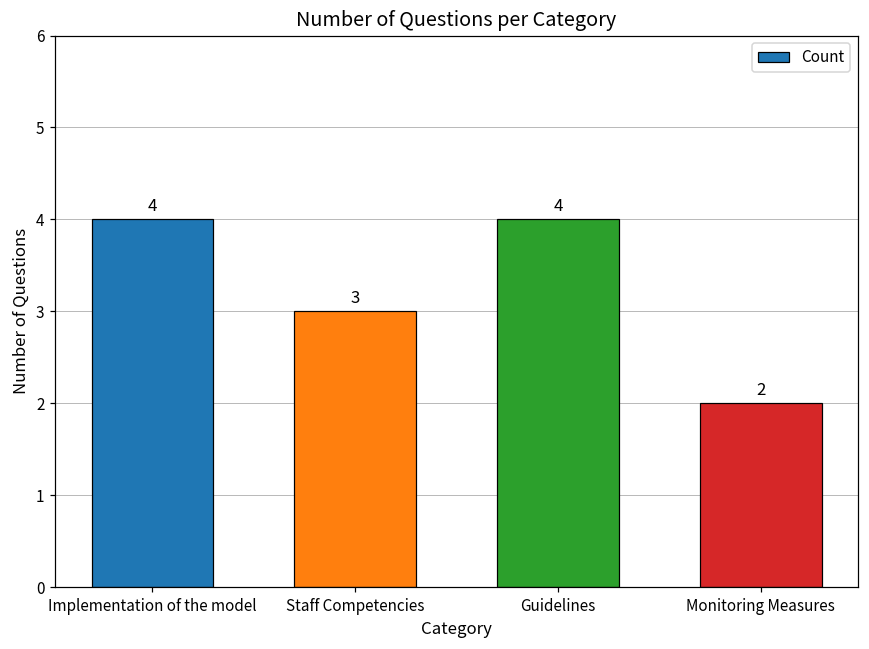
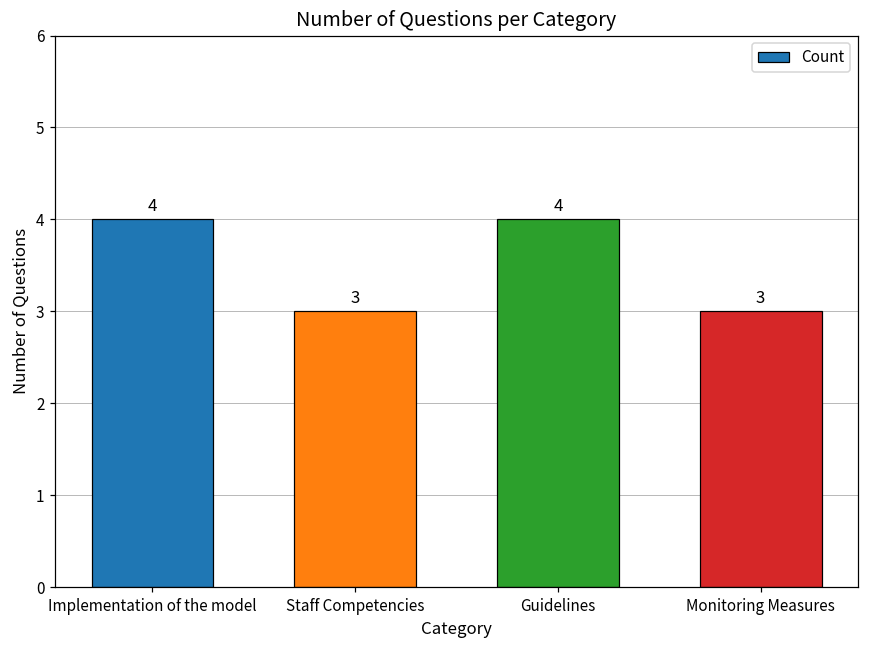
  {
    "Implementation of the model": 4,
    "Staff Competencies": 3,
    "Guidelines": 4,
-   "Monitoring Measures": 2
+   "Monitoring Measures": 3
  }
